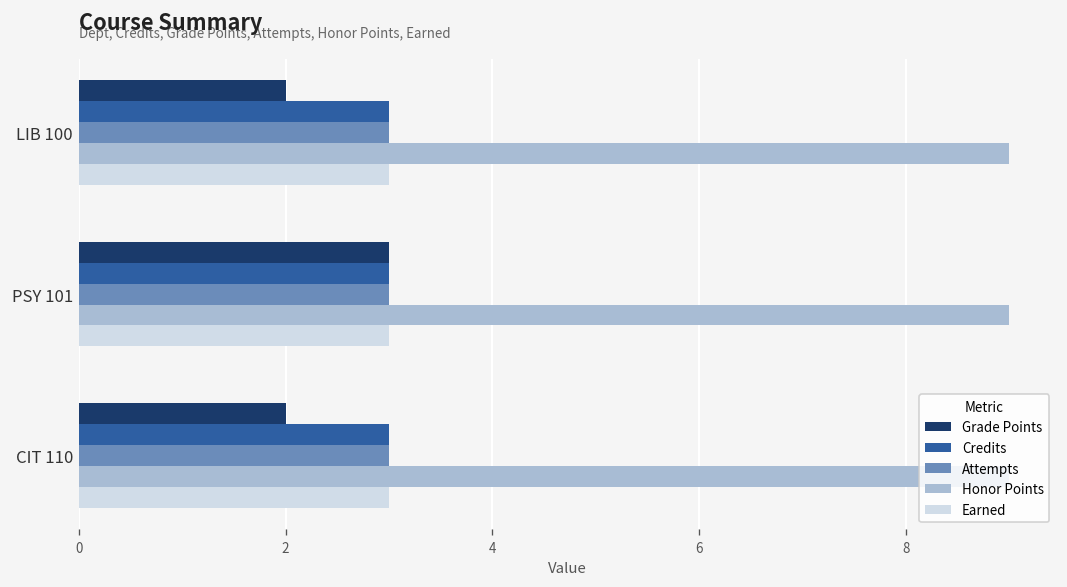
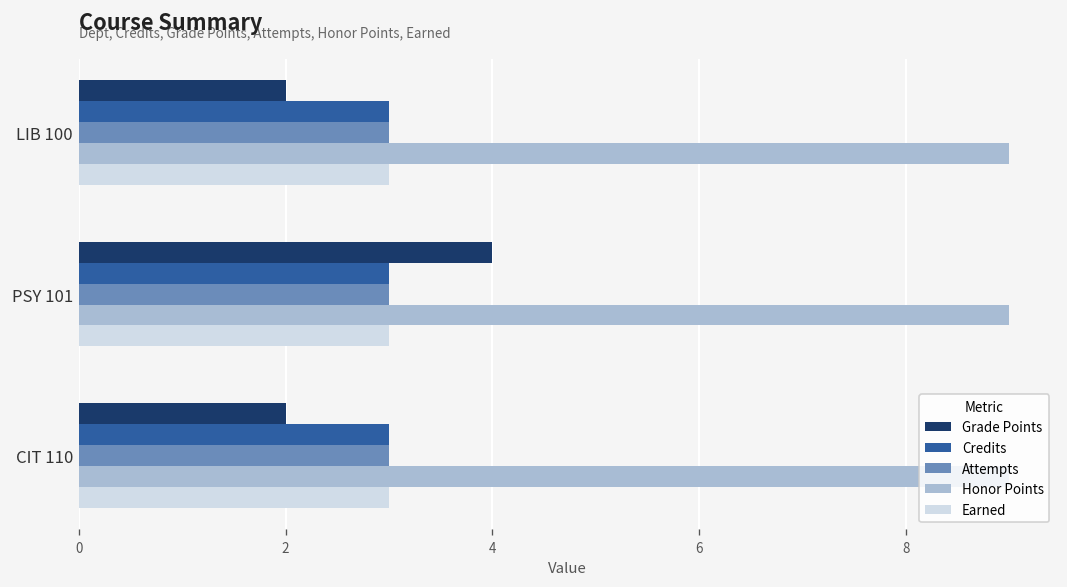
  {
    "Grade Points": {
      "LIB 100": 2,
-     "PSY 101": 3,
+     "PSY 101": 4,
      "CIT 110": 2
    },
    "Credits": {
      "LIB 100": 3,
      "PSY 101": 3,
      "CIT 110": 3
    },
    "Attempts": {
      "LIB 100": 3,
      "PSY 101": 3,
      "CIT 110": 3
    }
  }
